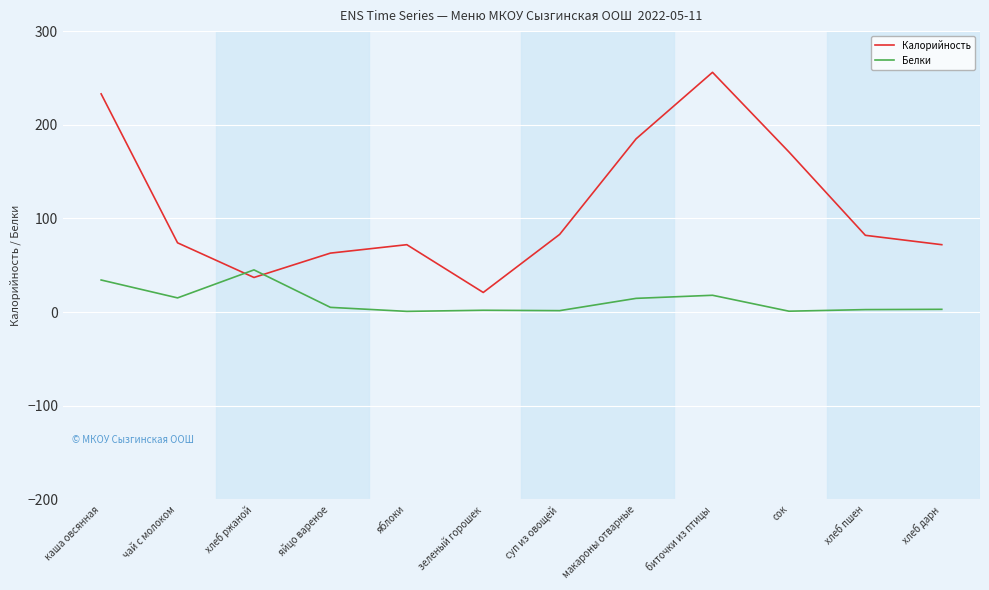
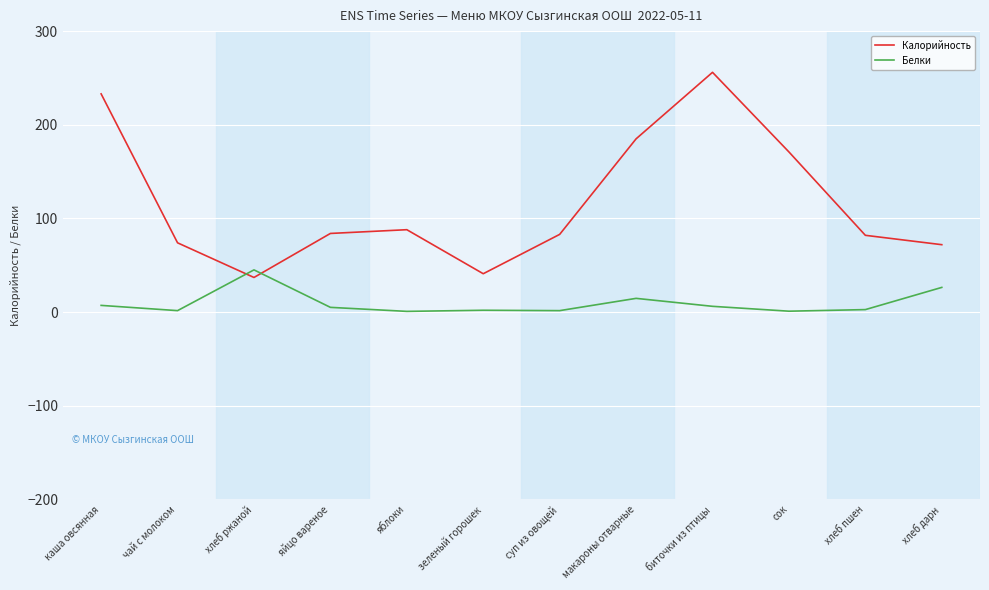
  {
    "Калорийность": {
      "каша овсянная": 230,
      "чай с молоком": 70,
      "хлеб ржаной": 40,
-     "яйцо вареное": 60,
-     "яблоки": 70,
-     "зеленый горошек": 20,
+     "яйцо вареное": 80,
+     "яблоки": 90,
+     "зеленый горошек": 40,
      "суп из овощей": 80,
      "макароны отварные": 190,
      "биточки из птицы": 260,
      "сок": 170,
      "хлеб пшен": 80,
      "хлеб дарн": 70
    },
    "Белки": {
-     "каша овсянная": 30,
-     "чай с молоком": 20,
+     "каша овсянная": 10,
+     "чай с молоком": 0,
      "хлеб ржаной": 50,
      "яйцо вареное": 10,
      "яблоки": 0,
      "зеленый горошек": 0,
      "суп из овощей": 0,
      "макароны отварные": 10,
-     "биточки из птицы": 20,
+     "биточки из птицы": 10,
      "сок": 0,
      "хлеб пшен": 0,
-     "хлеб дарн": 0
+     "хлеб дарн": 30
    }
  }
